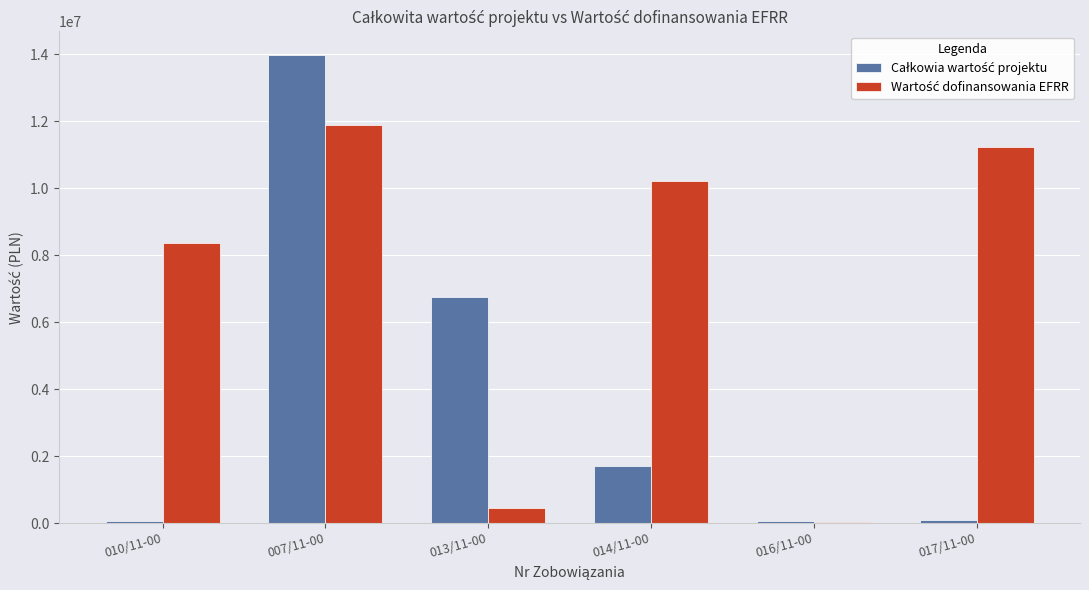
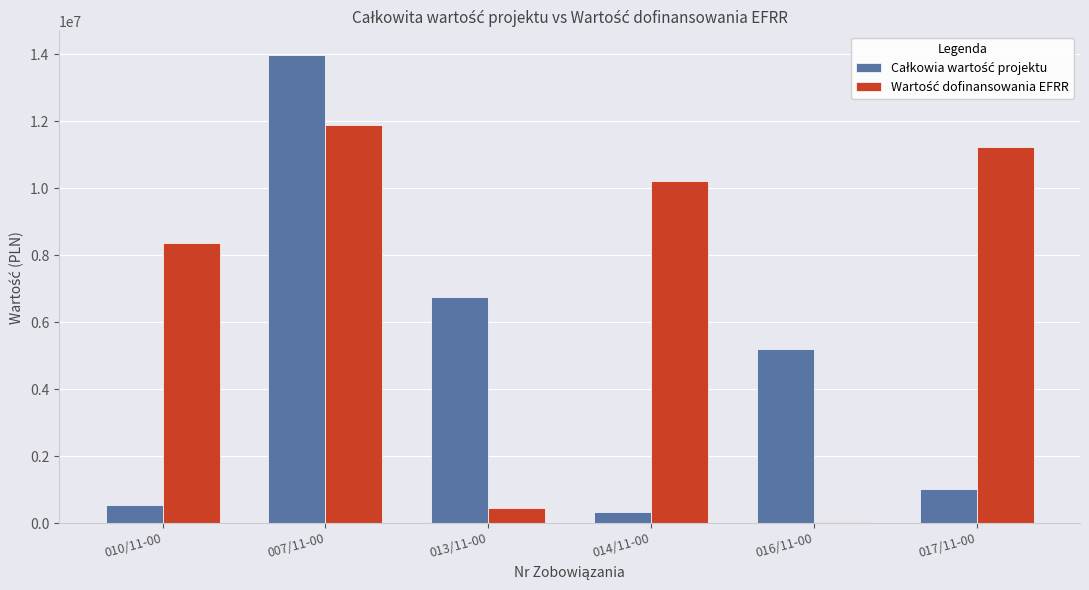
  {
    "Całkowia wartość projektu": {
-     "010/11-00": 100000,
+     "010/11-00": 500000,
      "007/11-00": 14000000,
      "013/11-00": 6800000,
-     "014/11-00": 1700000,
-     "016/11-00": 100000,
-     "017/11-00": 100000
+     "014/11-00": 300000,
+     "016/11-00": 5200000,
+     "017/11-00": 1000000
    },
    "Wartość dofinansowania EFRR": {
      "010/11-00": 8400000,
      "007/11-00": 11900000,
      "013/11-00": 500000,
      "014/11-00": 10200000,
      "017/11-00": 11200000
    }
  }
